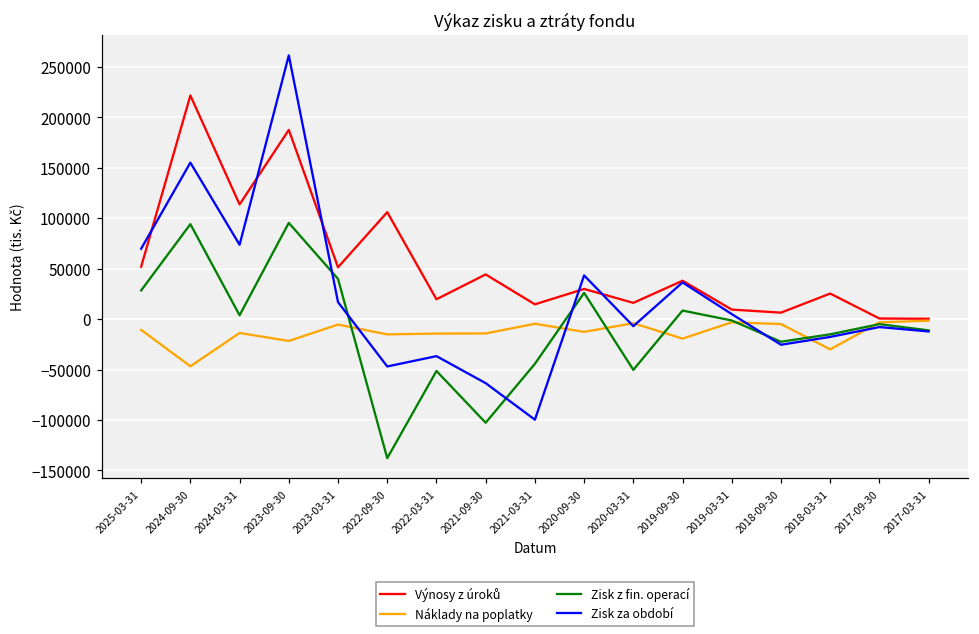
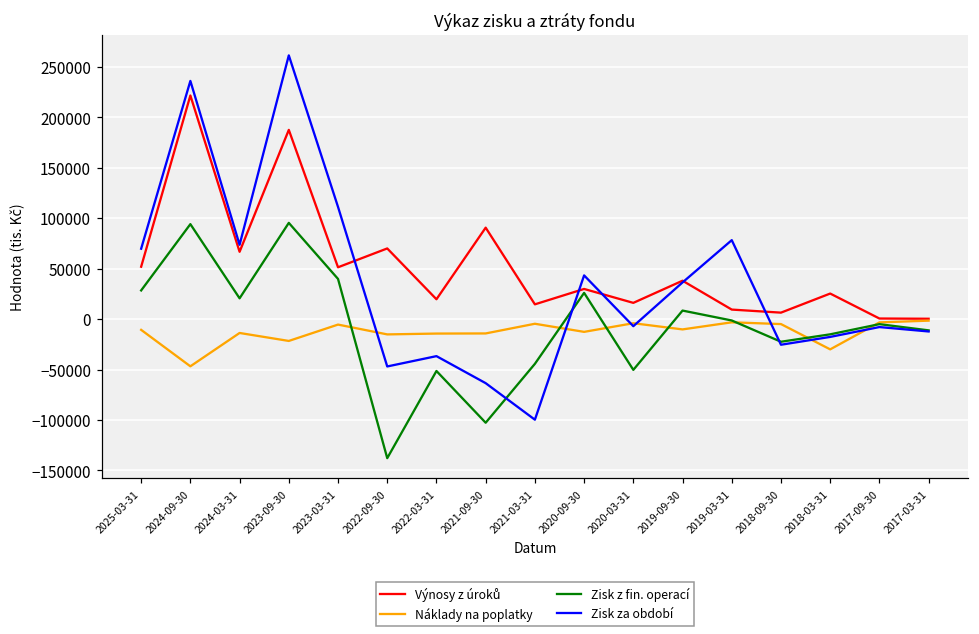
  {
    "Výnosy z úroků": {
      "2025-03-31": 50000,
      "2024-09-30": 220000,
-     "2024-03-31": 110000,
+     "2024-03-31": 70000,
      "2023-09-30": 190000,
      "2023-03-31": 50000,
-     "2022-09-30": 110000,
+     "2022-09-30": 70000,
      "2022-03-31": 20000,
-     "2021-09-30": 40000,
+     "2021-09-30": 90000,
      "2021-03-31": 10000,
      "2020-09-30": 30000,
      "2020-03-31": 20000,
      "2019-03-31": 10000,
      "2018-09-30": 10000,
      "2018-03-31": 30000,
      "2017-09-30": 0
    },
    "Náklady na poplatky": {
      "2025-03-31": -10000,
      "2024-09-30": -50000,
      "2024-03-31": -10000,
      "2023-09-30": -20000,
      "2023-03-31": -10000,
      "2022-09-30": -20000,
      "2022-03-31": -10000,
      "2021-09-30": -10000,
      "2021-03-31": 0,
      "2020-09-30": -10000,
      "2020-03-31": 0,
-     "2019-09-30": -20000,
+     "2019-09-30": -10000,
      "2018-09-30": 0,
      "2018-03-31": -30000
    },
    "Zisk z fin. operací": {
      "2025-03-31": 30000,
      "2024-09-30": 90000,
-     "2024-03-31": 0,
+     "2024-03-31": 20000,
      "2023-09-30": 100000,
      "2023-03-31": 40000,
      "2022-09-30": -140000,
      "2022-03-31": -50000,
      "2021-09-30": -100000,
      "2021-03-31": -40000,
      "2020-09-30": 30000,
      "2020-03-31": -50000,
      "2019-09-30": 10000,
      "2018-09-30": -20000
    },
    "Zisk za období": {
      "2025-03-31": 70000,
-     "2024-09-30": 160000,
+     "2024-09-30": 240000,
      "2024-03-31": 70000,
      "2023-09-30": 260000,
-     "2023-03-31": 20000,
+     "2023-03-31": 110000,
      "2022-09-30": -50000,
      "2022-03-31": -40000,
      "2021-09-30": -60000,
      "2021-03-31": -100000,
      "2020-09-30": 40000,
      "2020-03-31": -10000,
-     "2019-03-31": 10000,
+     "2019-03-31": 80000,
      "2018-09-30": -30000,
      "2017-09-30": -10000
    }
  }
